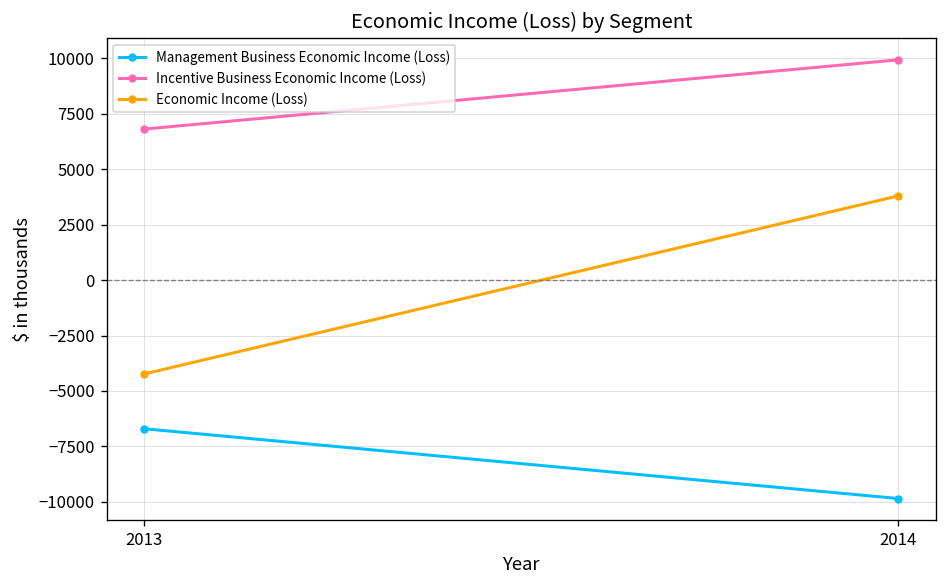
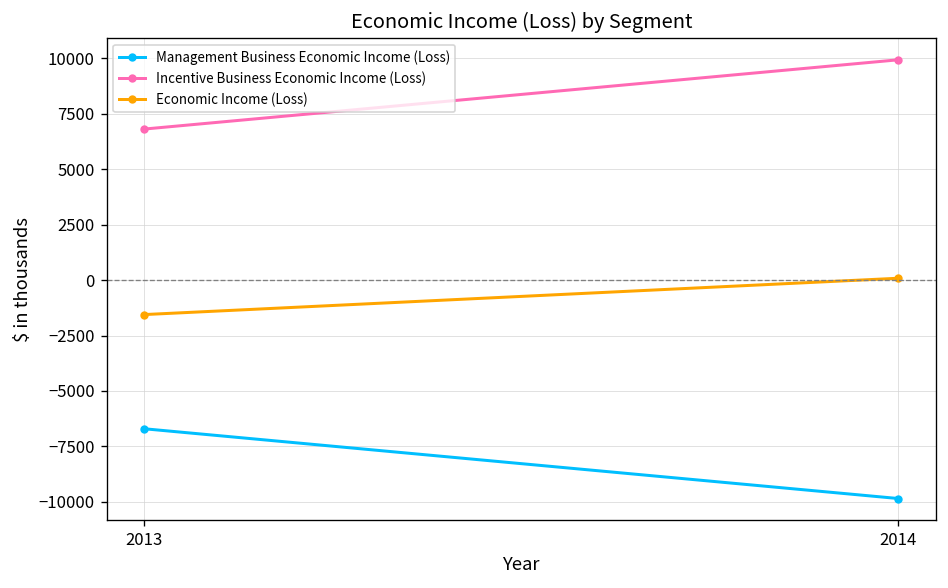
  {
    "Management Business Economic Income (Loss)": {
      "2013": -6700,
      "2014": -9900
    },
    "Incentive Business Economic Income (Loss)": {
      "2013": 6800,
      "2014": 9900
    },
    "Economic Income (Loss)": {
-     "2013": -4200,
-     "2014": 3800
+     "2013": -1600,
+     "2014": 100
    }
  }
